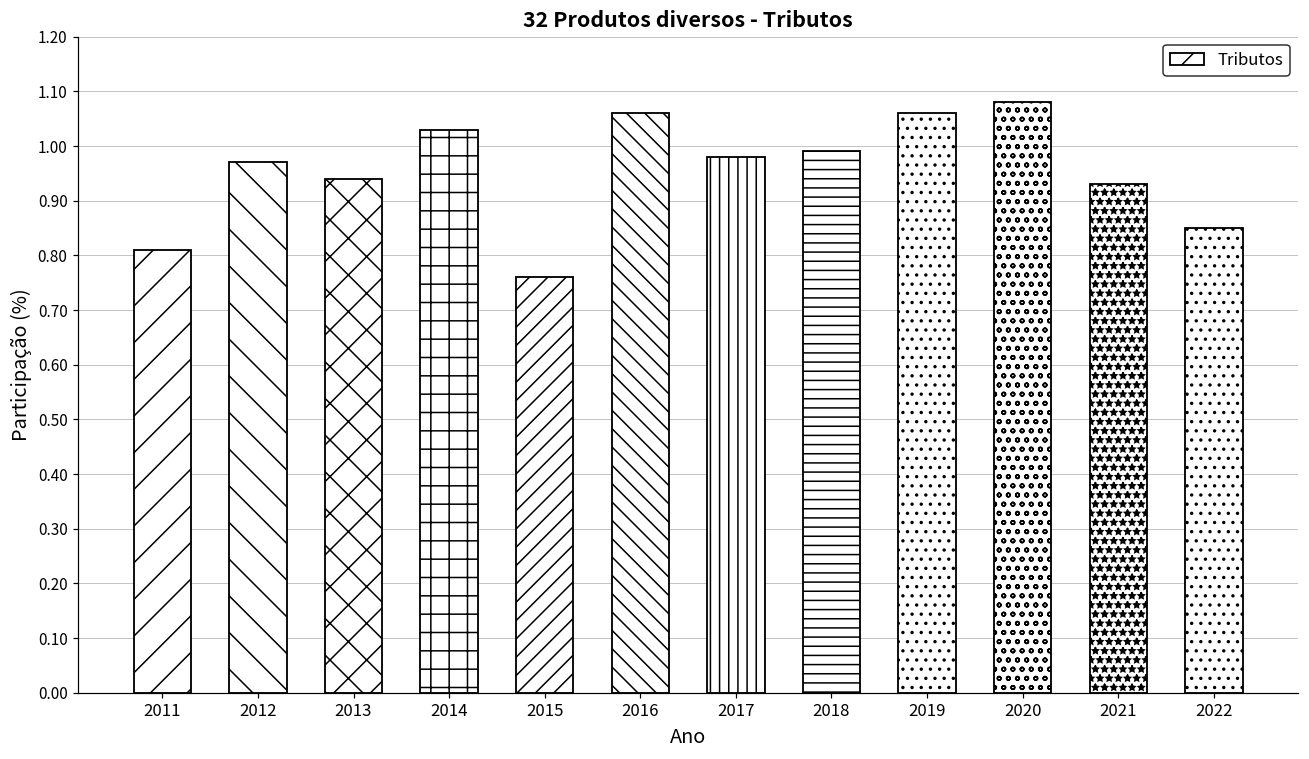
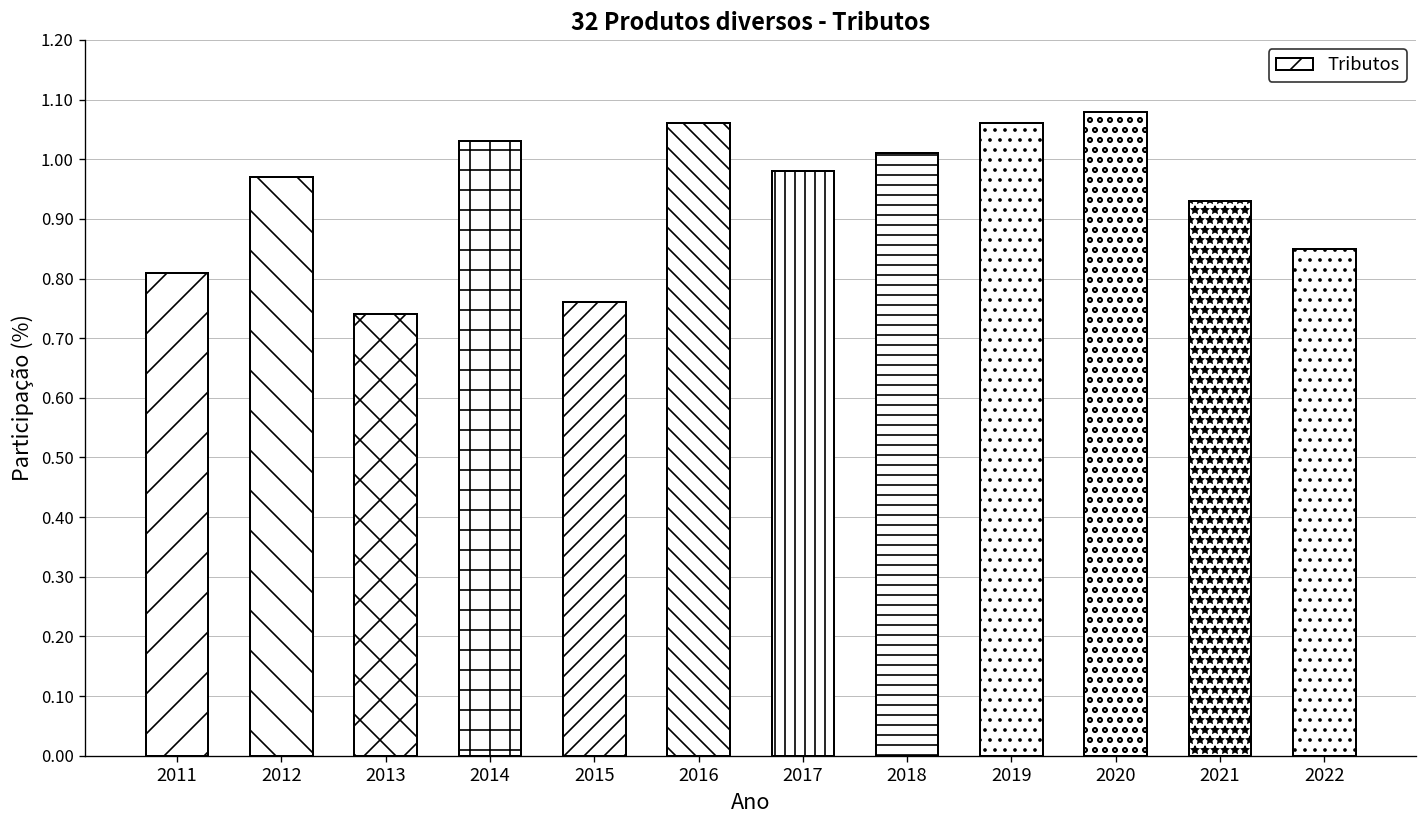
  {
    "2011": 0.81,
    "2012": 0.97,
-   "2013": 0.94,
+   "2013": 0.74,
    "2014": 1.03,
    "2015": 0.76,
    "2016": 1.06,
    "2017": 0.98,
-   "2018": 0.99,
+   "2018": 1.01,
    "2019": 1.06,
    "2020": 1.08,
    "2021": 0.93,
    "2022": 0.85
  }
